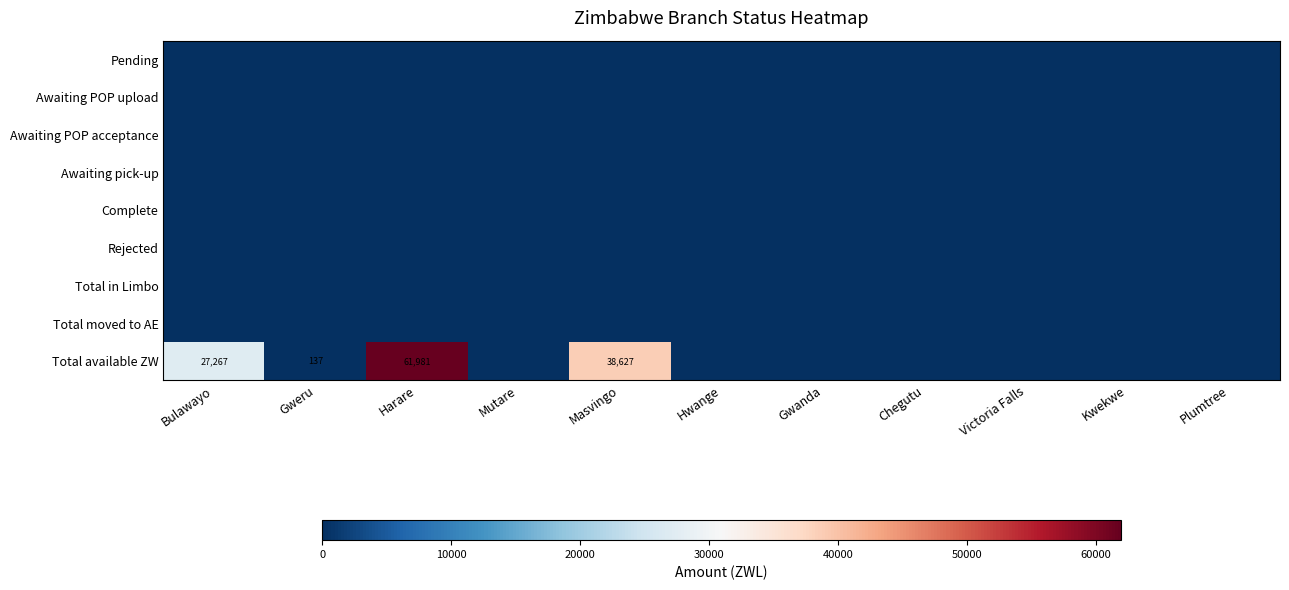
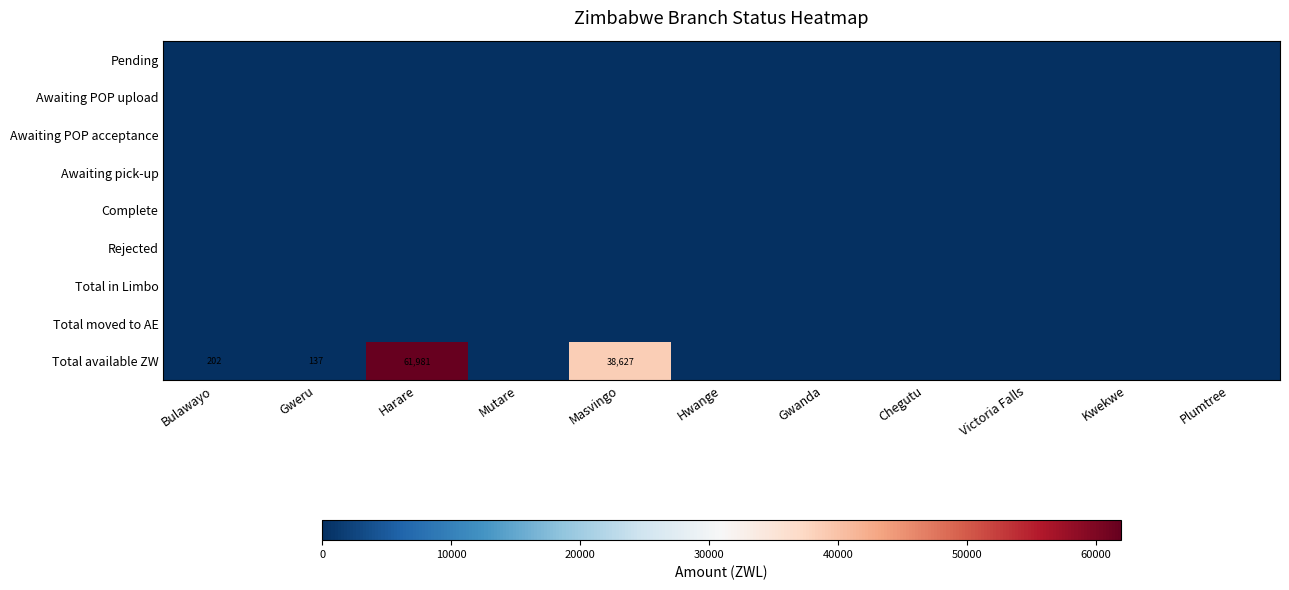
  {
    "Total available ZW": {
-     "Bulawayo": "27,267",
+     "Bulawayo": "202",
      "Gweru": "137",
      "Harare": "61,981",
      "Masvingo": "38,627"
    }
  }
